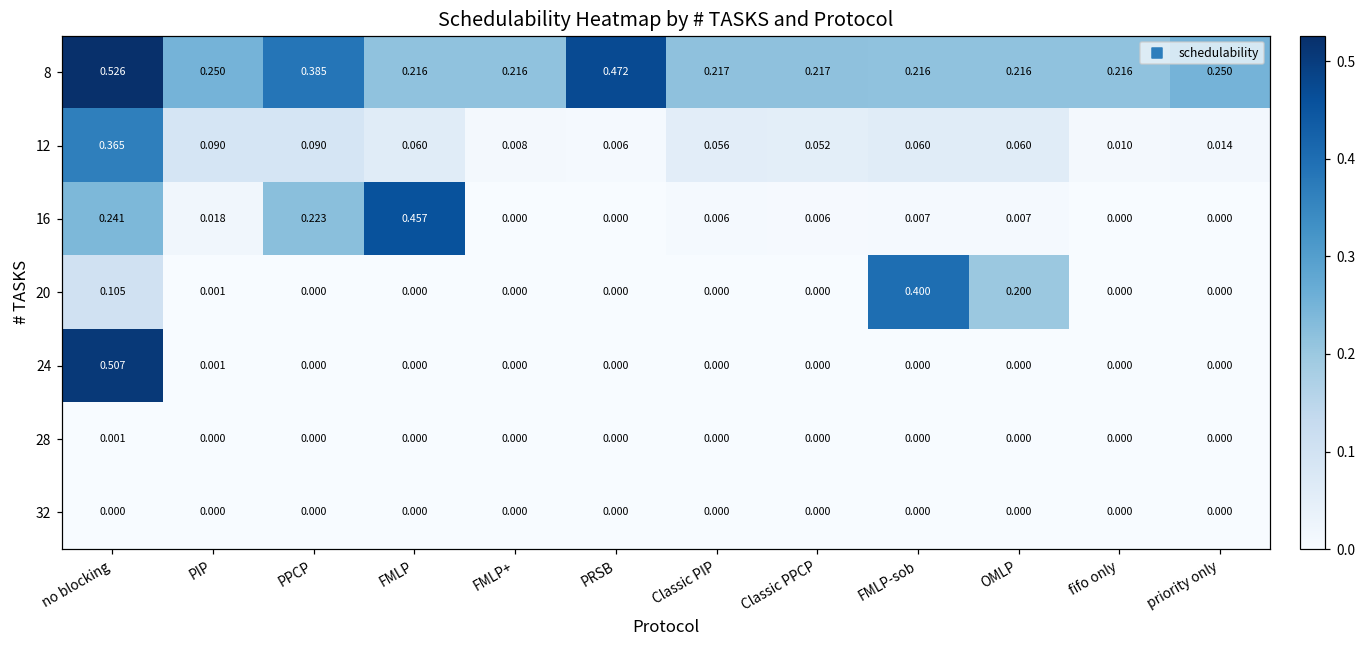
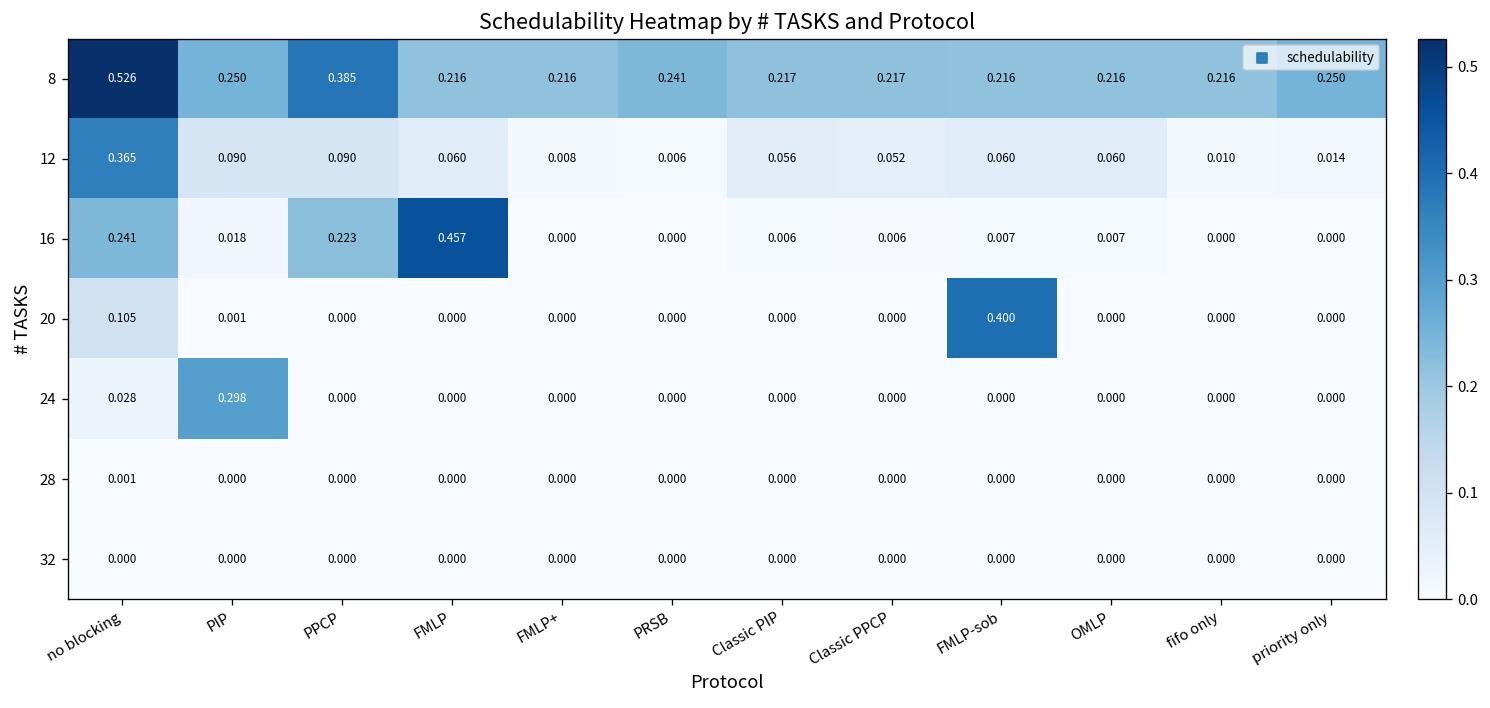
  {
    "8": {
      "no blocking": 0.526,
      "PIP": 0.250,
      "PPCP": 0.385,
      "FMLP": 0.216,
      "FMLP+": 0.216,
-     "PRSB": 0.472,
+     "PRSB": 0.241,
      "Classic PIP": 0.217,
      "Classic PPCP": 0.217,
      "FMLP-sob": 0.216,
      "OMLP": 0.216,
      "fifo only": 0.216,
      "priority only": 0.250
    },
    "12": {
      "no blocking": 0.365,
      "PIP": 0.090,
      "PPCP": 0.090,
      "FMLP": 0.060,
      "FMLP+": 0.008,
      "PRSB": 0.006,
      "Classic PIP": 0.056,
      "Classic PPCP": 0.052,
      "FMLP-sob": 0.060,
      "OMLP": 0.060,
      "fifo only": 0.010,
      "priority only": 0.014
    },
    "16": {
      "no blocking": 0.241,
      "PIP": 0.018,
      "PPCP": 0.223,
      "FMLP": 0.457,
      "FMLP+": 0.000,
      "PRSB": 0.000,
      "Classic PIP": 0.006,
      "Classic PPCP": 0.006,
      "FMLP-sob": 0.007,
      "OMLP": 0.007,
      "fifo only": 0.000,
      "priority only": 0.000
    },
    "20": {
      "no blocking": 0.105,
      "PIP": 0.001,
      "PPCP": 0.000,
      "FMLP": 0.000,
      "FMLP+": 0.000,
      "PRSB": 0.000,
      "Classic PIP": 0.000,
      "Classic PPCP": 0.000,
      "FMLP-sob": 0.400,
-     "OMLP": 0.200,
+     "OMLP": 0.000,
      "fifo only": 0.000,
      "priority only": 0.000
    },
    "24": {
-     "no blocking": 0.507,
-     "PIP": 0.001,
+     "no blocking": 0.028,
+     "PIP": 0.298,
      "PPCP": 0.000,
      "FMLP": 0.000,
      "FMLP+": 0.000,
      "PRSB": 0.000,
      "Classic PIP": 0.000,
      "Classic PPCP": 0.000,
      "FMLP-sob": 0.000,
      "OMLP": 0.000,
      "fifo only": 0.000,
      "priority only": 0.000
    },
    "28": {
      "no blocking": 0.001,
      "PIP": 0.000,
      "PPCP": 0.000,
      "FMLP": 0.000,
      "FMLP+": 0.000,
      "PRSB": 0.000,
      "Classic PIP": 0.000,
      "Classic PPCP": 0.000,
      "FMLP-sob": 0.000,
      "OMLP": 0.000,
      "fifo only": 0.000,
      "priority only": 0.000
    },
    "32": {
      "no blocking": 0.000,
      "PIP": 0.000,
      "PPCP": 0.000,
      "FMLP": 0.000,
      "FMLP+": 0.000,
      "PRSB": 0.000,
      "Classic PIP": 0.000,
      "Classic PPCP": 0.000,
      "FMLP-sob": 0.000,
      "OMLP": 0.000,
      "fifo only": 0.000,
      "priority only": 0.000
    }
  }
